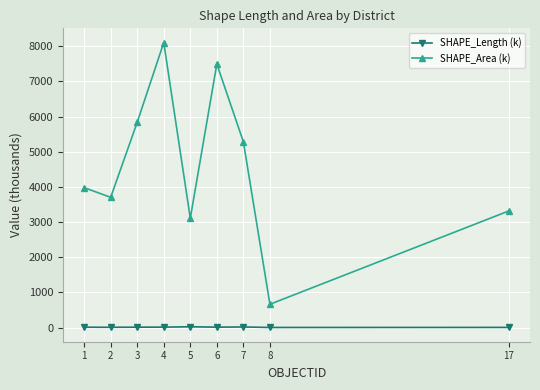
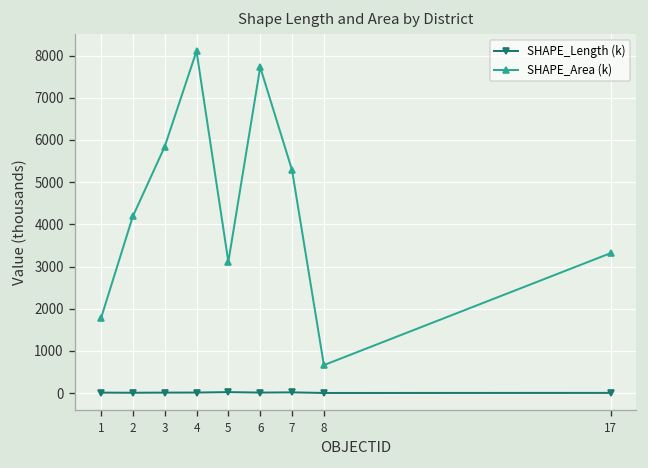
  {
    "SHAPE_Length (k)": {
      "1": 0,
      "2": 0,
      "3": 0,
      "4": 0,
      "5": 0,
      "6": 0,
      "7": 0,
      "8": 0,
      "17": 0
    },
    "SHAPE_Area (k)": {
-     "1": 4000,
-     "2": 3700,
+     "1": 1800,
+     "2": 4200,
      "3": 5800,
      "4": 8100,
      "5": 3100,
-     "6": 7500,
+     "6": 7700,
      "7": 5300,
      "8": 700,
      "17": 3300
    }
  }
